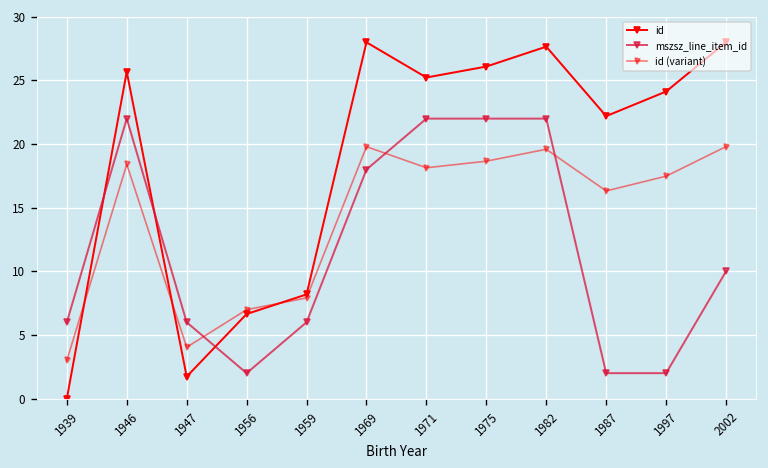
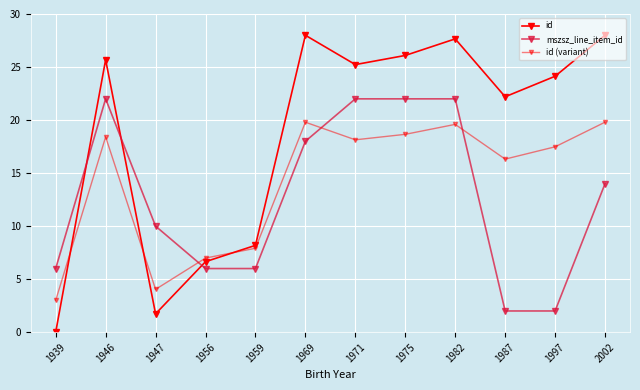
  {
    "mszsz_line_item_id": {
      "1939": 6.0,
      "1946": 22.0,
-     "1947": 6.0,
-     "1956": 2.0,
+     "1947": 10.0,
+     "1956": 6.0,
      "1959": 6.0,
      "1969": 18.0,
      "1971": 22.0,
      "1975": 22.0,
      "1982": 22.0,
      "1987": 2.0,
      "1997": 2.0,
-     "2002": 10.0
+     "2002": 14.0
    }
  }
